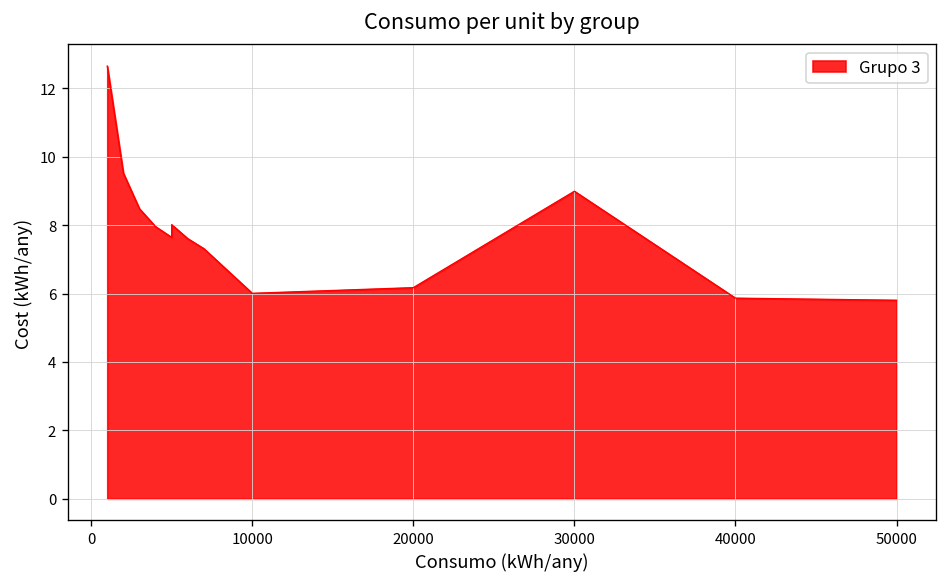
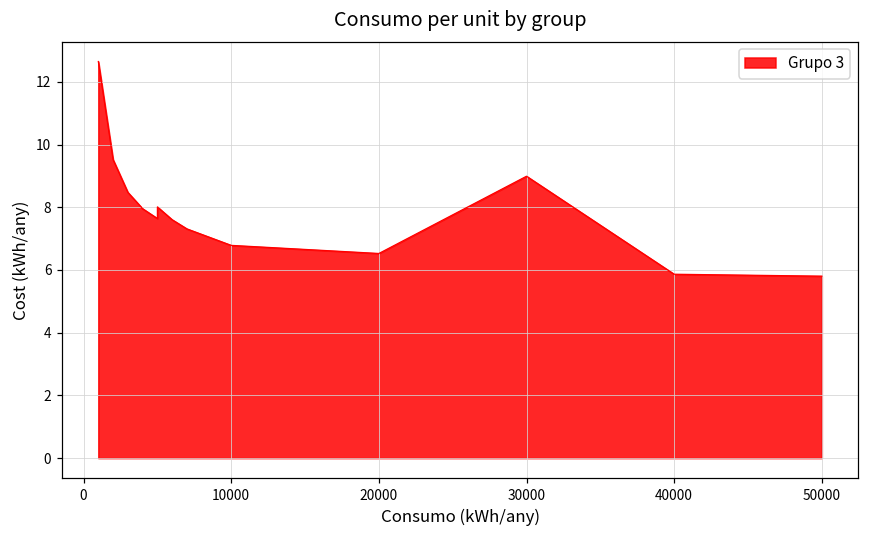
  {
-   "10000": 6.0,
-   "20000": 6.2,
+   "10000": 6.8,
+   "20000": 6.5,
    "30000": 9.0,
    "40000": 5.9,
    "50000": 5.8
  }
